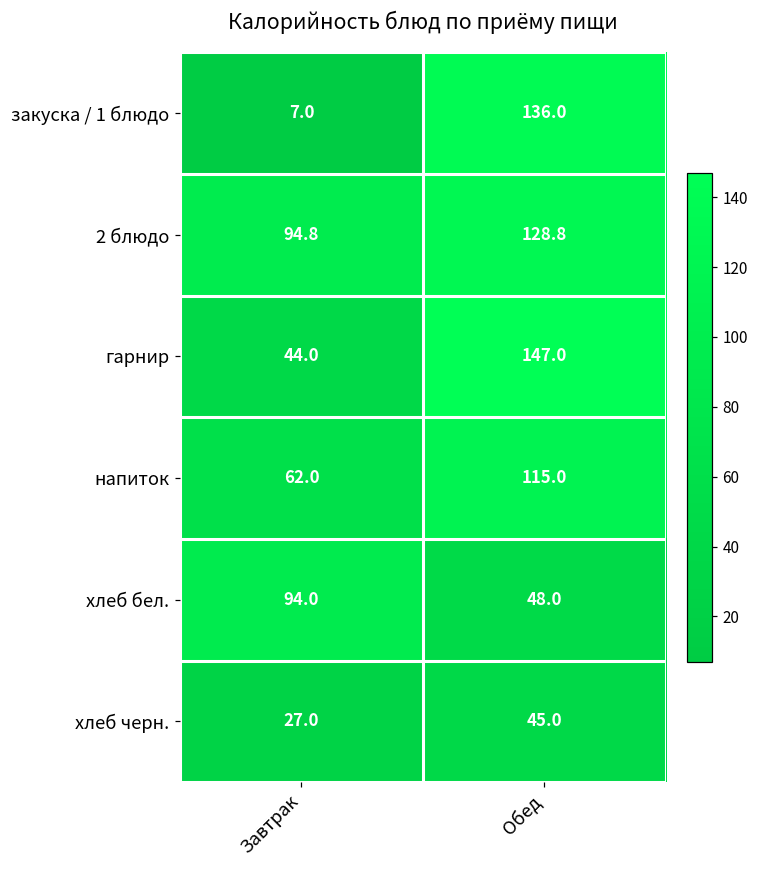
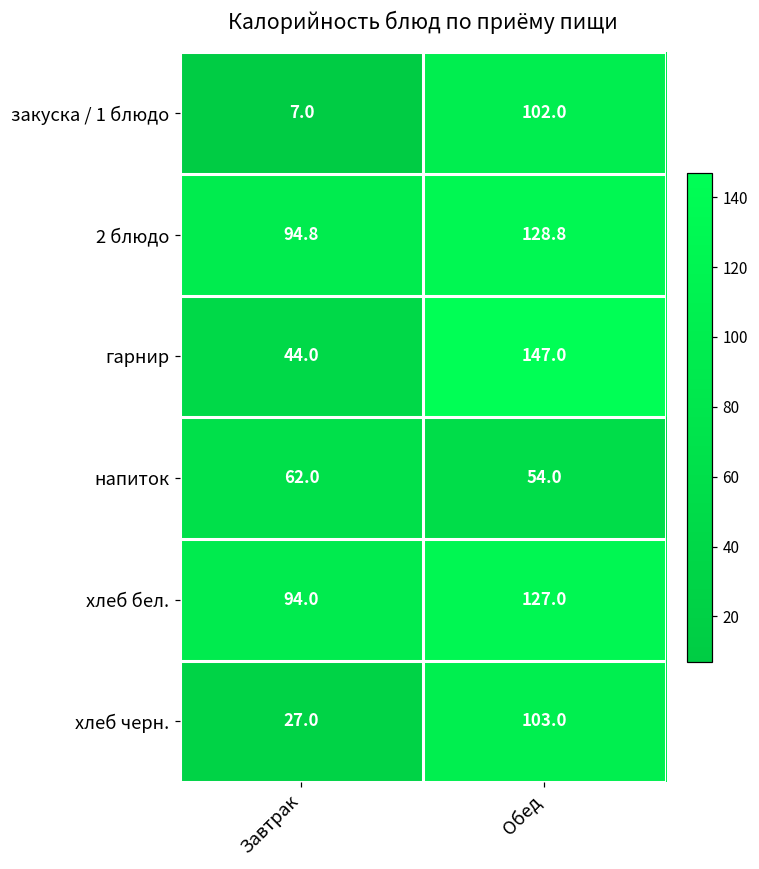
  {
    "закуска / 1 блюдо": {
      "Завтрак": 7.0,
-     "Обед": 136.0
+     "Обед": 102.0
    },
    "2 блюдо": {
      "Завтрак": 94.8,
      "Обед": 128.8
    },
    "гарнир": {
      "Завтрак": 44.0,
      "Обед": 147.0
    },
    "напиток": {
      "Завтрак": 62.0,
-     "Обед": 115.0
+     "Обед": 54.0
    },
    "хлеб бел.": {
      "Завтрак": 94.0,
-     "Обед": 48.0
+     "Обед": 127.0
    },
    "хлеб черн.": {
      "Завтрак": 27.0,
-     "Обед": 45.0
+     "Обед": 103.0
    }
  }
